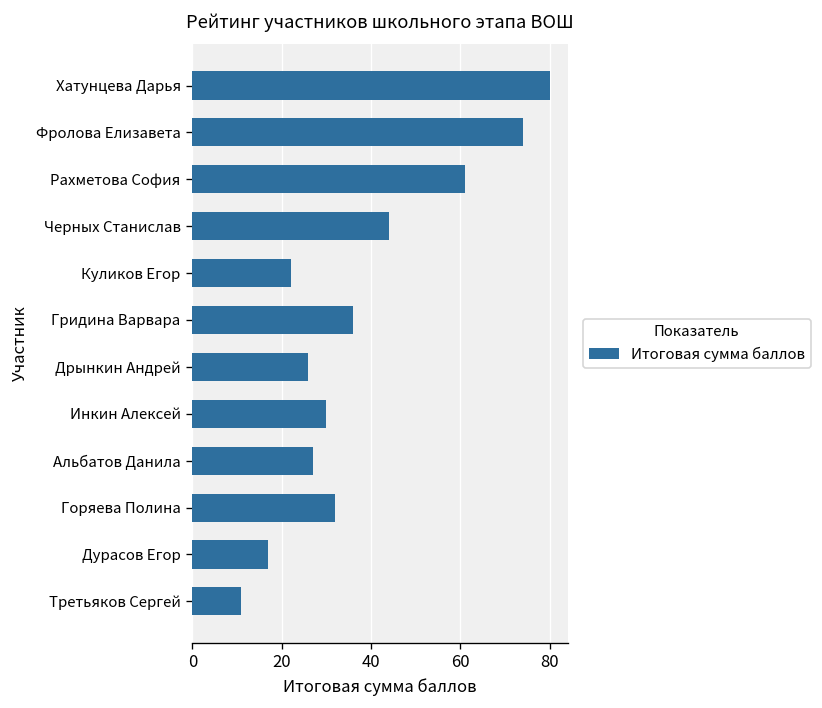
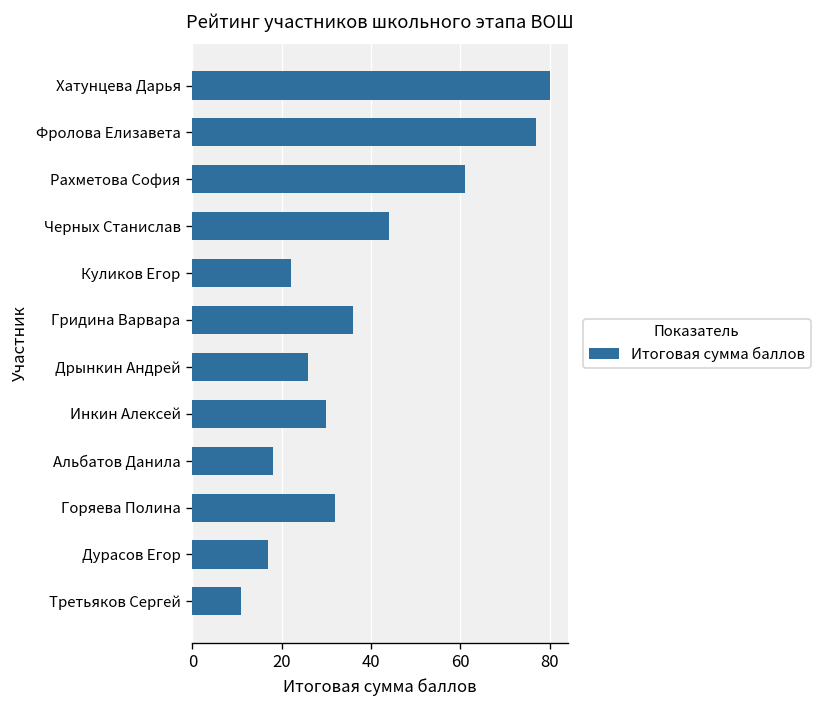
  {
    "Хатунцева Дарья": 80,
-   "Фролова Елизавета": 74,
+   "Фролова Елизавета": 77,
    "Рахметова София": 61,
    "Черных Станислав": 44,
    "Куликов Егор": 22,
    "Гридина Варвара": 36,
    "Дрынкин Андрей": 26,
    "Инкин Алексей": 30,
-   "Альбатов Данила": 27,
+   "Альбатов Данила": 18,
    "Горяева Полина": 32,
    "Дурасов Егор": 17,
    "Третьяков Сергей": 11
  }
